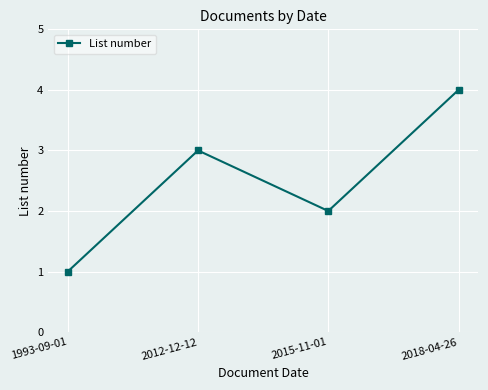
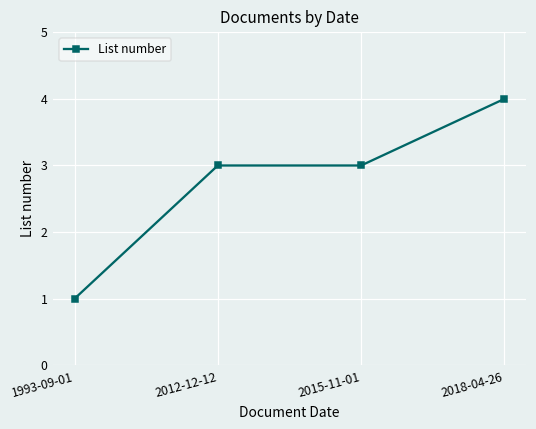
  {
    "1993-09-01": 1,
    "2012-12-12": 3,
-   "2015-11-01": 2,
+   "2015-11-01": 3,
    "2018-04-26": 4
  }
